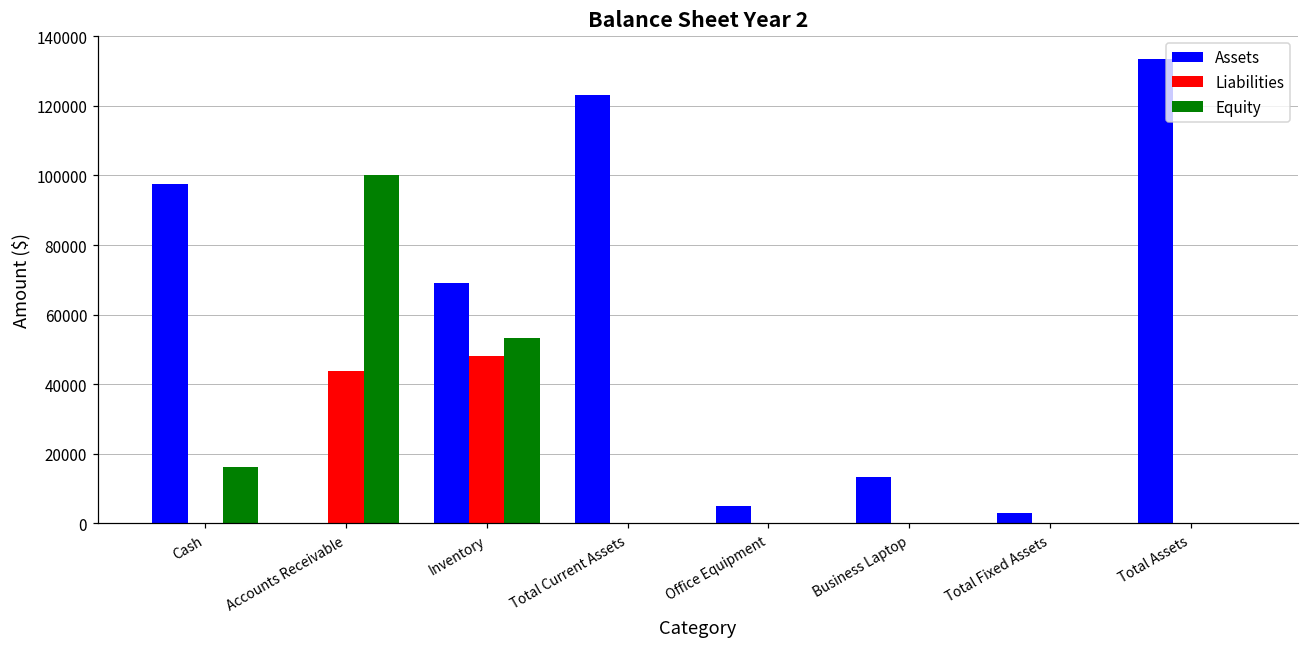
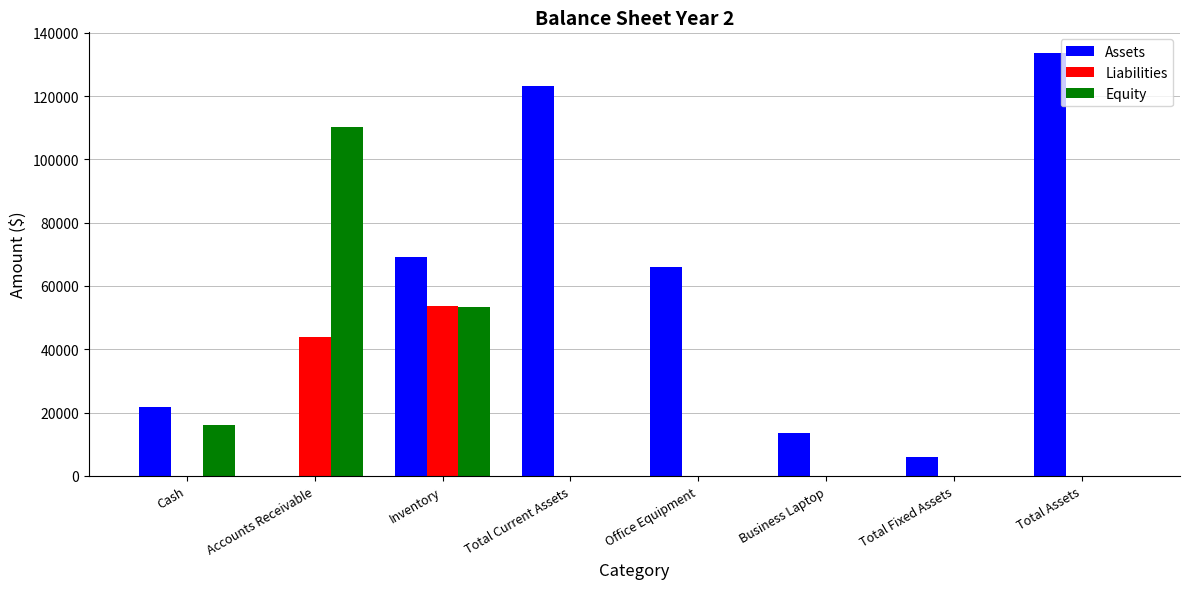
  {
    "Assets": {
-     "Cash": 98000,
+     "Cash": 22000,
      "Accounts Receivable": 0,
      "Inventory": 69000,
      "Total Current Assets": 123000,
-     "Office Equipment": 5000,
+     "Office Equipment": 66000,
      "Business Laptop": 13000,
-     "Total Fixed Assets": 3000,
+     "Total Fixed Assets": 6000,
      "Total Assets": 134000
    },
    "Liabilities": {
      "Cash": 0,
      "Accounts Receivable": 44000,
-     "Inventory": 48000,
+     "Inventory": 54000,
      "Total Current Assets": 0,
      "Office Equipment": 0,
      "Business Laptop": 0,
      "Total Fixed Assets": 0,
      "Total Assets": 0
    },
    "Equity": {
      "Cash": 16000,
-     "Accounts Receivable": 100000,
+     "Accounts Receivable": 110000,
      "Inventory": 53000,
      "Total Current Assets": 0,
      "Office Equipment": 0,
      "Business Laptop": 0,
      "Total Fixed Assets": 0,
      "Total Assets": 0
    }
  }
